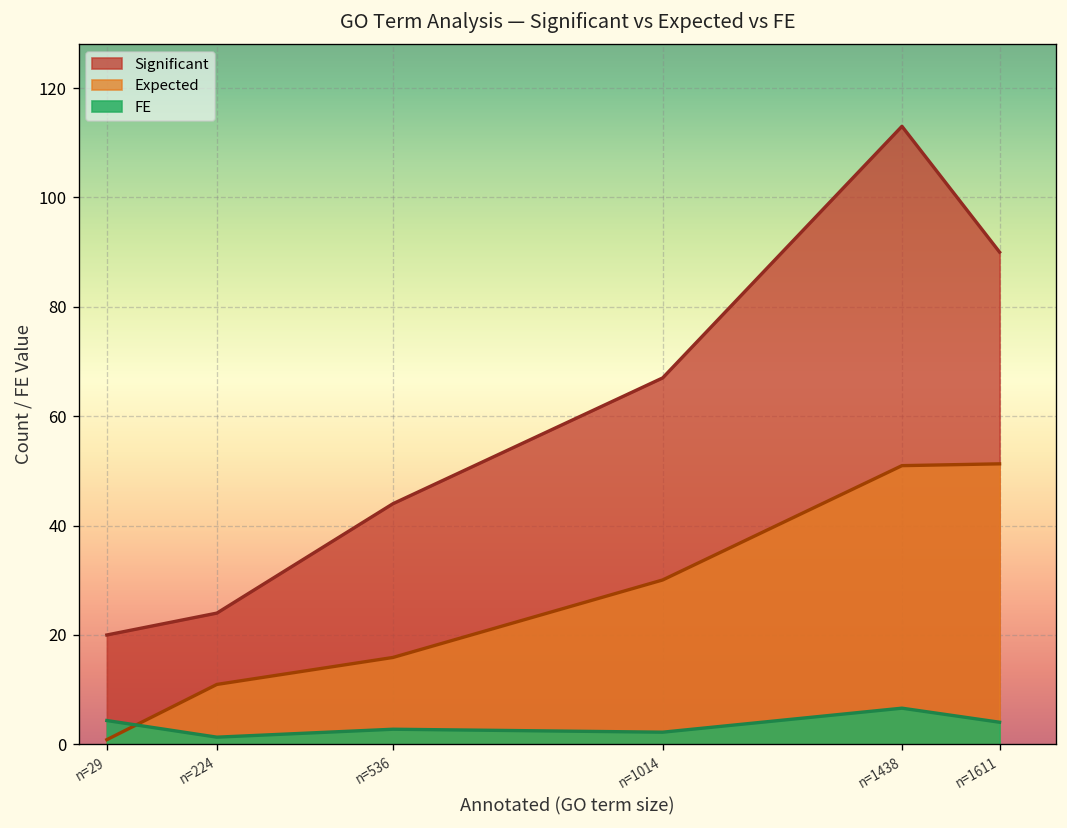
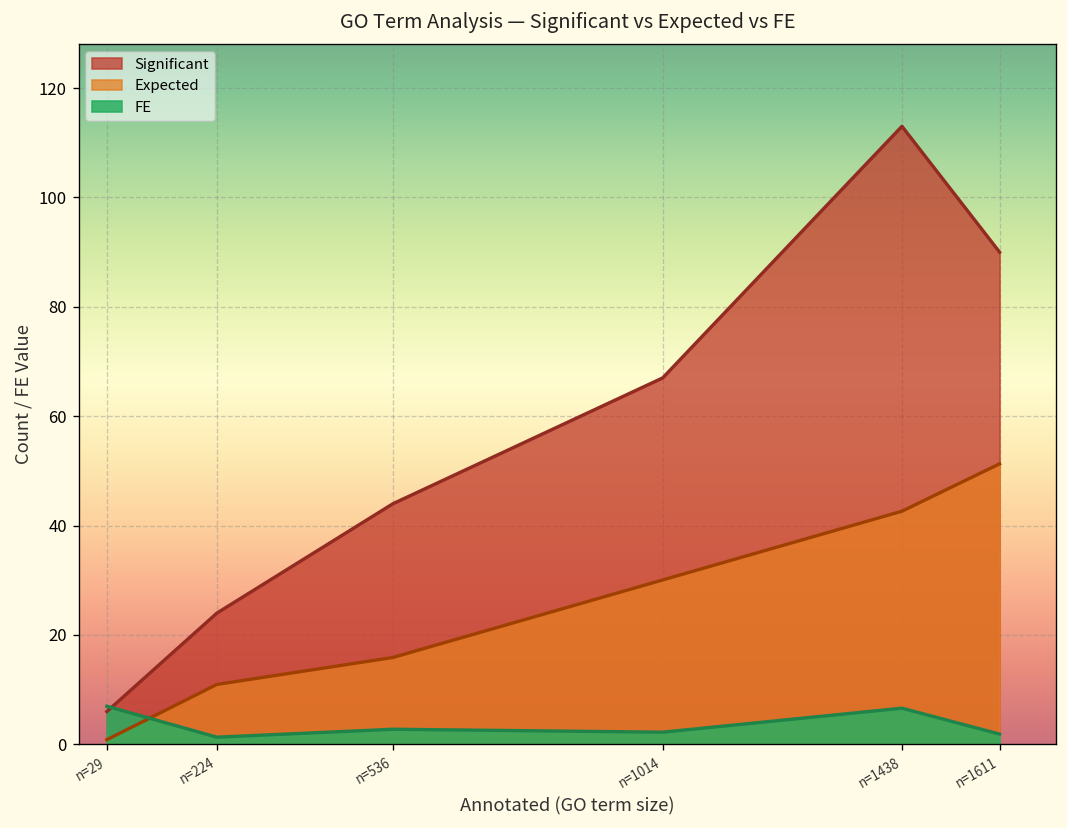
  {
    "Significant": {
-     "n=29": 20,
+     "n=29": 6,
      "n=224": 24,
      "n=536": 44,
      "n=1014": 67,
      "n=1438": 113,
      "n=1611": 90
    },
    "Expected": {
      "n=29": 1,
      "n=224": 11,
      "n=536": 16,
      "n=1014": 30,
-     "n=1438": 51,
+     "n=1438": 43,
      "n=1611": 51
    },
    "FE": {
-     "n=29": 4,
+     "n=29": 7,
      "n=224": 1,
      "n=536": 3,
      "n=1014": 2,
      "n=1438": 7,
-     "n=1611": 4
+     "n=1611": 2
    }
  }
